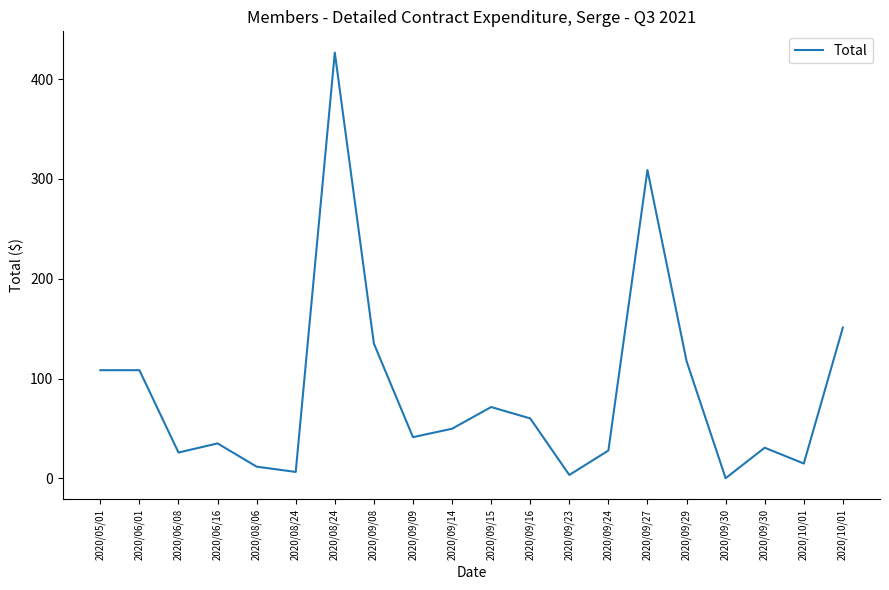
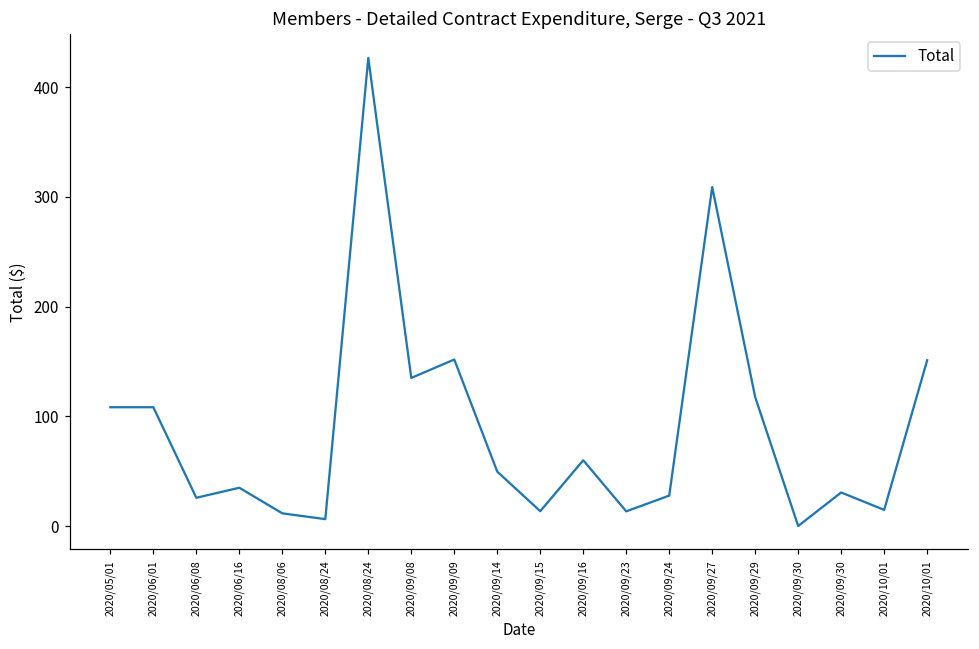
  {
    "2020/05/01": 110,
    "2020/06/01": 110,
    "2020/06/08": 30,
    "2020/06/16": 30,
    "2020/08/06": 10,
    "2020/09/08": 140,
-   "2020/09/09": 40,
+   "2020/09/09": 150,
    "2020/09/14": 50,
-   "2020/09/15": 70,
+   "2020/09/15": 10,
    "2020/09/16": 60,
-   "2020/09/23": 0,
+   "2020/09/23": 10,
    "2020/09/24": 30,
    "2020/09/27": 310,
    "2020/09/29": 120
  }
